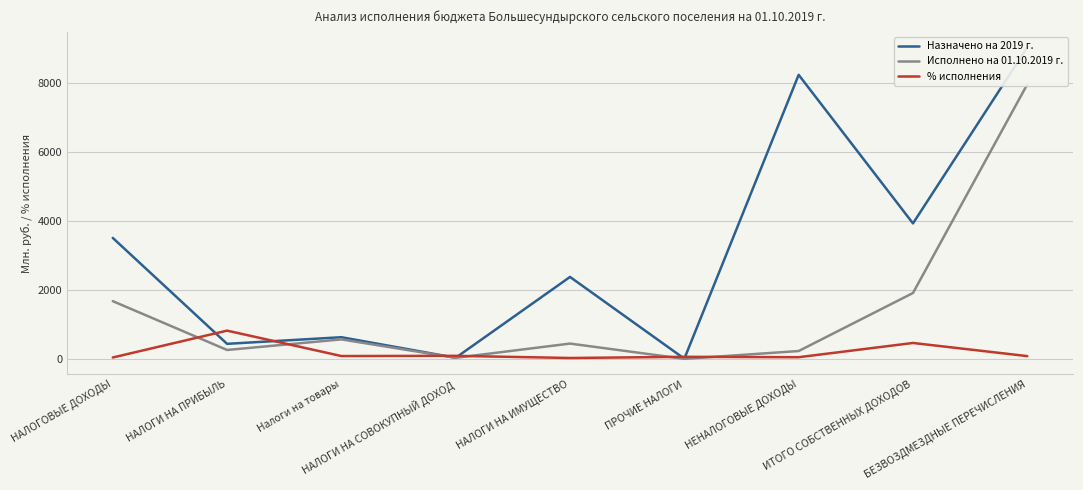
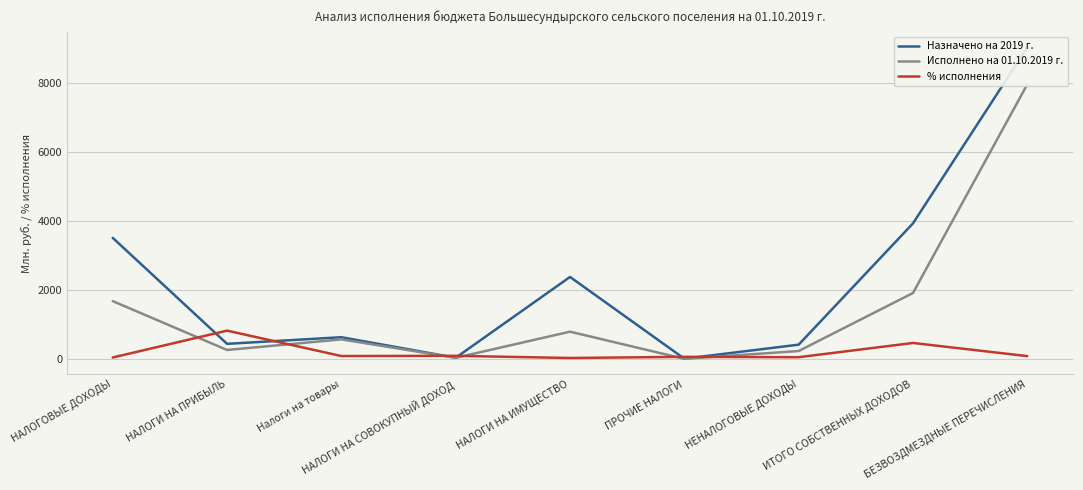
  {
    "Назначено на 2019 г.": {
      "НАЛОГОВЫЕ ДОХОДЫ": 3500,
      "НАЛОГИ НА ПРИБЫЛЬ": 400,
      "НАЛОГИ НА ИМУЩЕСТВО": 2400,
-     "НЕНАЛОГОВЫЕ ДОХОДЫ": 8200,
+     "НЕНАЛОГОВЫЕ ДОХОДЫ": 400,
      "ИТОГО СОБСТВЕННЫХ ДОХОДОВ": 3900
    },
    "Исполнено на 01.10.2019 г.": {
      "НАЛОГОВЫЕ ДОХОДЫ": 1700,
      "НАЛОГИ НА ПРИБЫЛЬ": 300,
-     "НАЛОГИ НА ИМУЩЕСТВО": 500,
+     "НАЛОГИ НА ИМУЩЕСТВО": 800,
      "НЕНАЛОГОВЫЕ ДОХОДЫ": 200,
      "ИТОГО СОБСТВЕННЫХ ДОХОДОВ": 1900
    },
    "% исполнения": {
      "НАЛОГОВЫЕ ДОХОДЫ": 0,
      "НАЛОГИ НА ПРИБЫЛЬ": 800,
      "Налоги на товары": 100,
      "НАЛОГИ НА ИМУЩЕСТВО": 0,
      "НЕНАЛОГОВЫЕ ДОХОДЫ": 100,
      "ИТОГО СОБСТВЕННЫХ ДОХОДОВ": 500,
      "БЕЗВОЗДМЕЗДНЫЕ ПЕРЕЧИСЛЕНИЯ": 100
    }
  }
